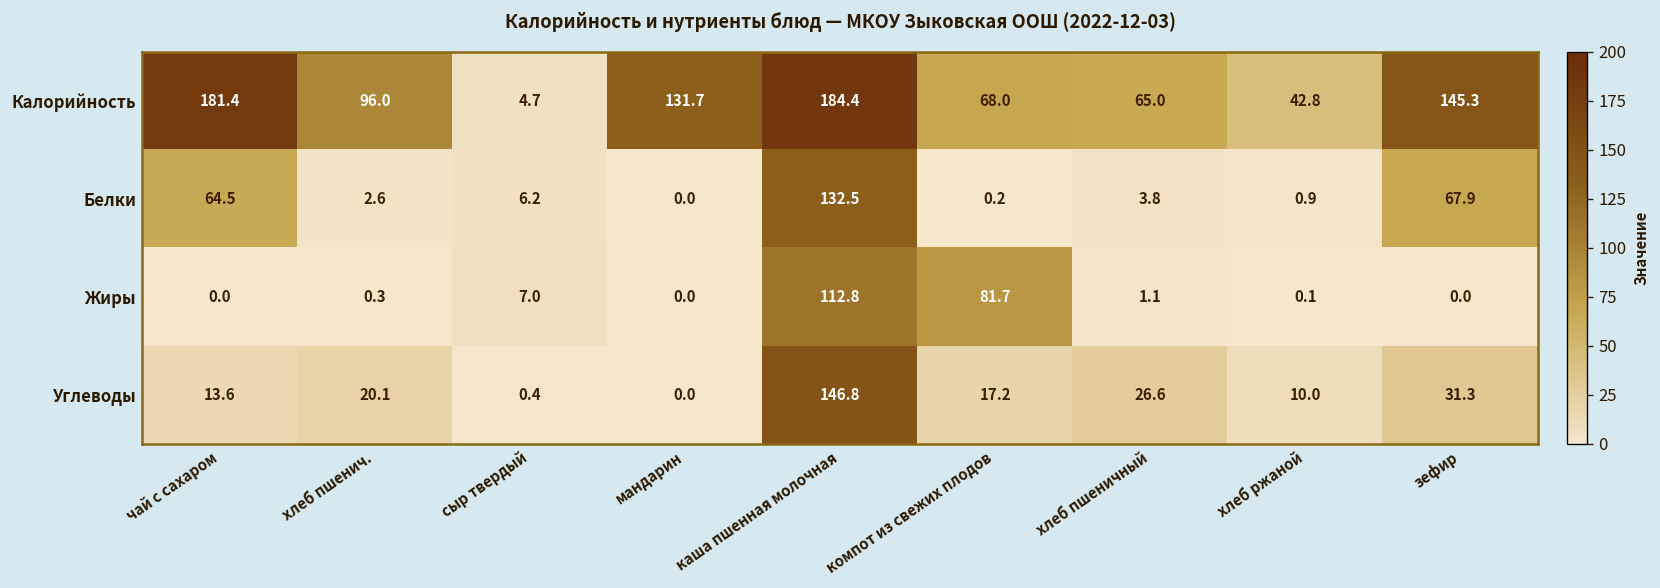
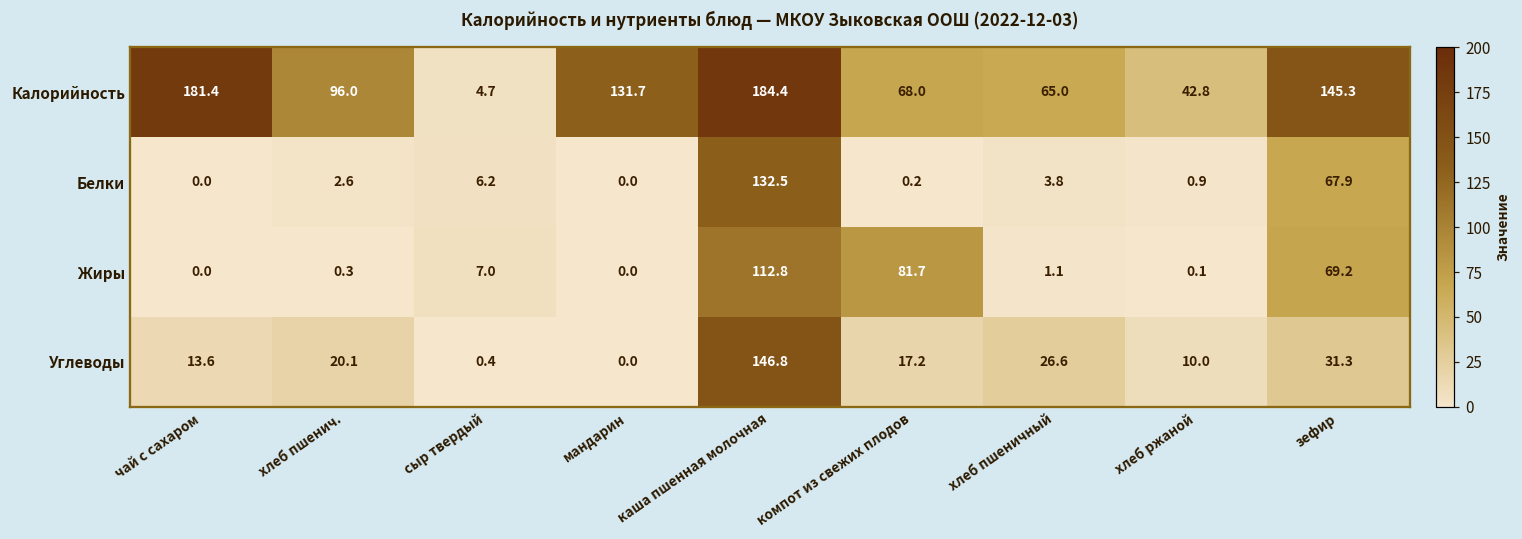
  {
    "Калорийность": {
      "чай с сахаром": 181.4,
      "хлеб пшенич.": 96.0,
      "сыр твердый": 4.7,
      "мандарин": 131.7,
      "каша пшенная молочная": 184.4,
      "компот из свежих плодов": 68.0,
      "хлеб пшеничный": 65.0,
      "хлеб ржаной": 42.8,
      "зефир": 145.3
    },
    "Белки": {
-     "чай с сахаром": 64.5,
+     "чай с сахаром": 0.0,
      "хлеб пшенич.": 2.6,
      "сыр твердый": 6.2,
      "мандарин": 0.0,
      "каша пшенная молочная": 132.5,
      "компот из свежих плодов": 0.2,
      "хлеб пшеничный": 3.8,
      "хлеб ржаной": 0.9,
      "зефир": 67.9
    },
    "Жиры": {
      "чай с сахаром": 0.0,
      "хлеб пшенич.": 0.3,
      "сыр твердый": 7.0,
      "мандарин": 0.0,
      "каша пшенная молочная": 112.8,
      "компот из свежих плодов": 81.7,
      "хлеб пшеничный": 1.1,
      "хлеб ржаной": 0.1,
-     "зефир": 0.0
+     "зефир": 69.2
    },
    "Углеводы": {
      "чай с сахаром": 13.6,
      "хлеб пшенич.": 20.1,
      "сыр твердый": 0.4,
      "мандарин": 0.0,
      "каша пшенная молочная": 146.8,
      "компот из свежих плодов": 17.2,
      "хлеб пшеничный": 26.6,
      "хлеб ржаной": 10.0,
      "зефир": 31.3
    }
  }
